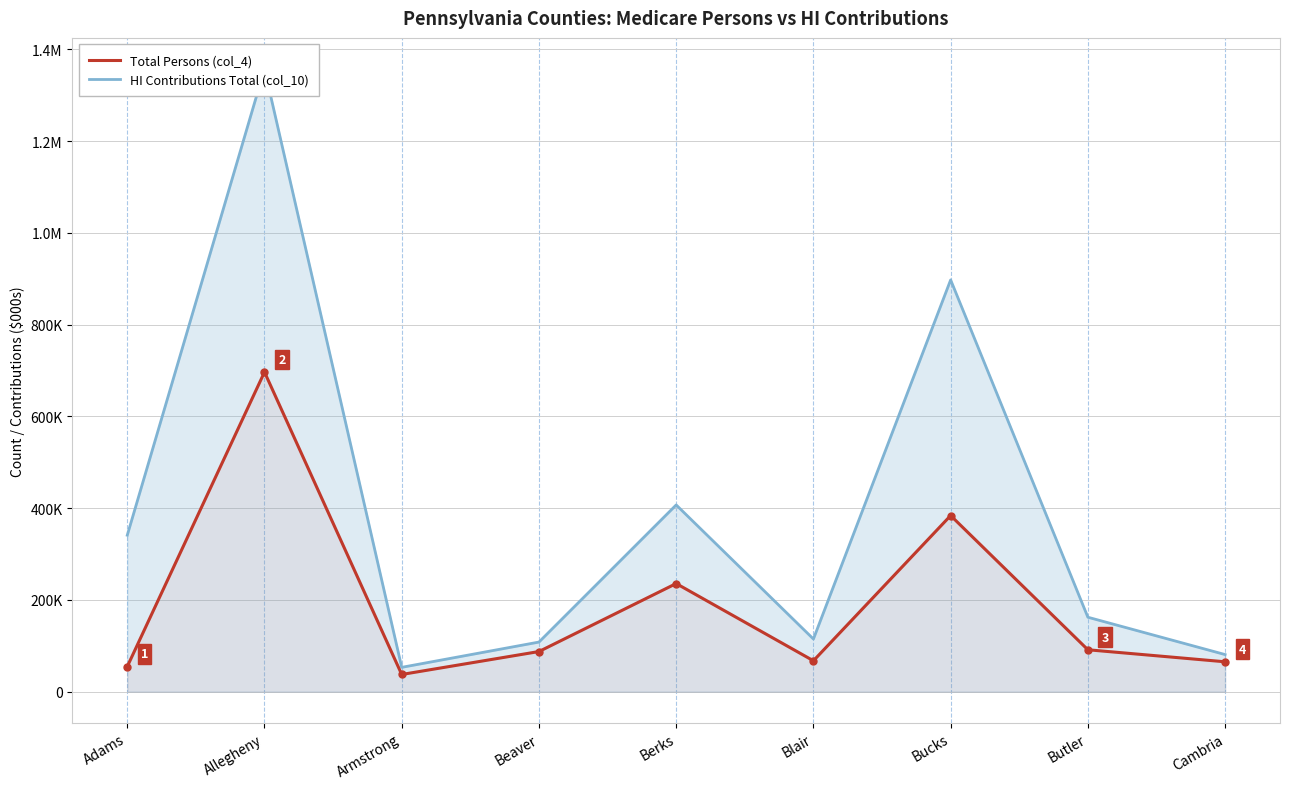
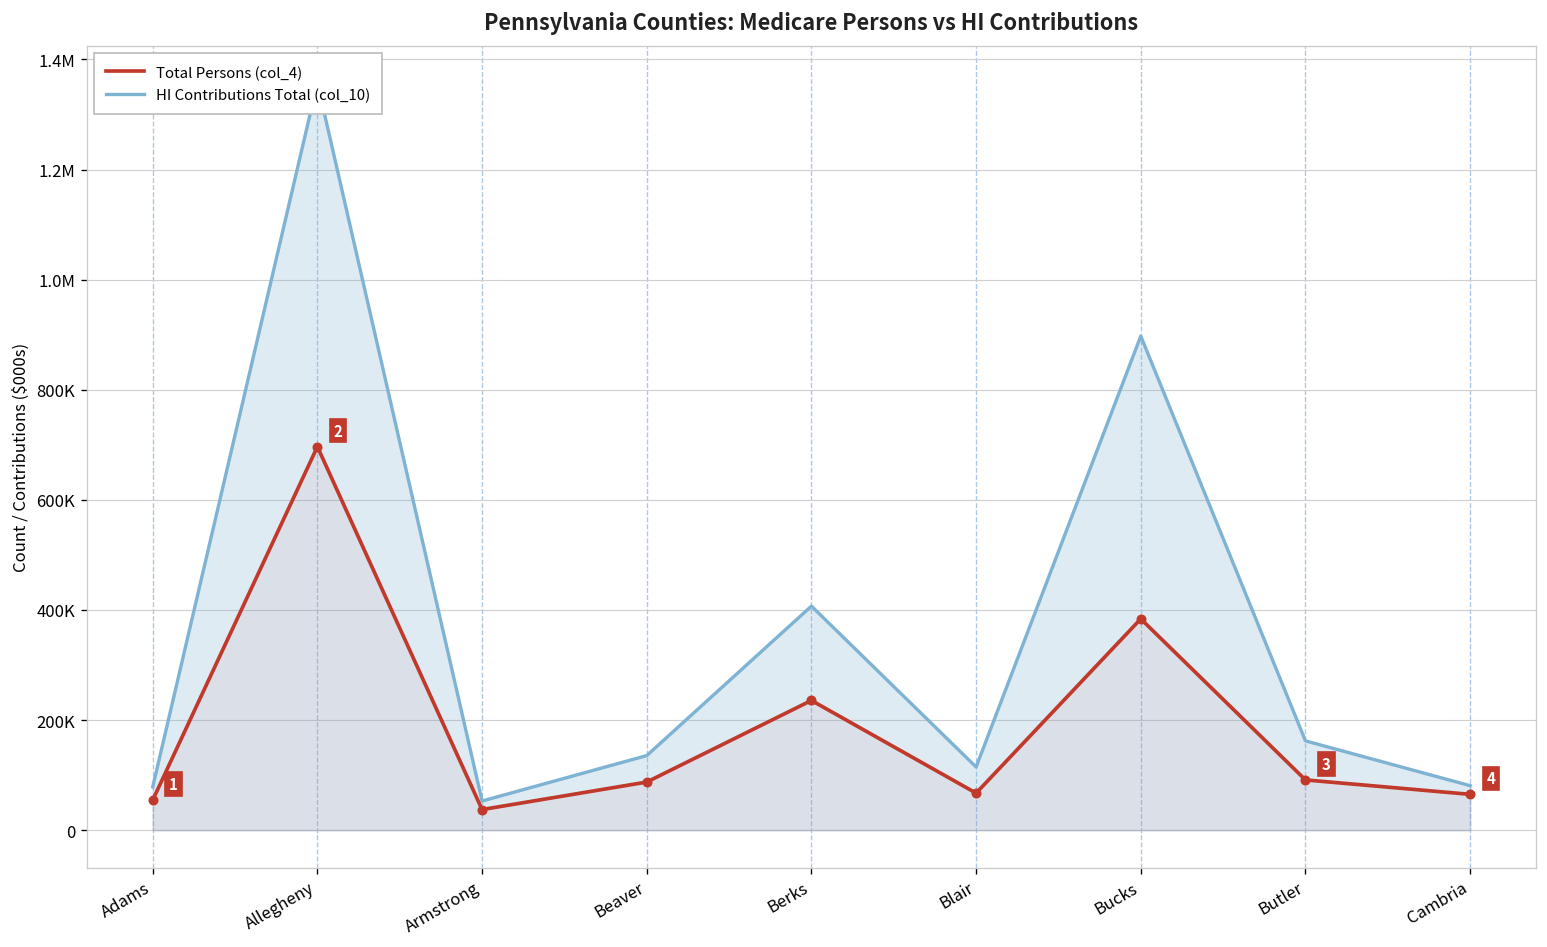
  {
    "HI Contributions Total (col_10)": {
-     "Adams": 340000,
+     "Adams": 80000,
      "Armstrong": 50000,
-     "Beaver": 110000,
+     "Beaver": 140000,
      "Berks": 410000,
      "Blair": 110000,
      "Bucks": 900000,
      "Butler": 160000
    }
  }
